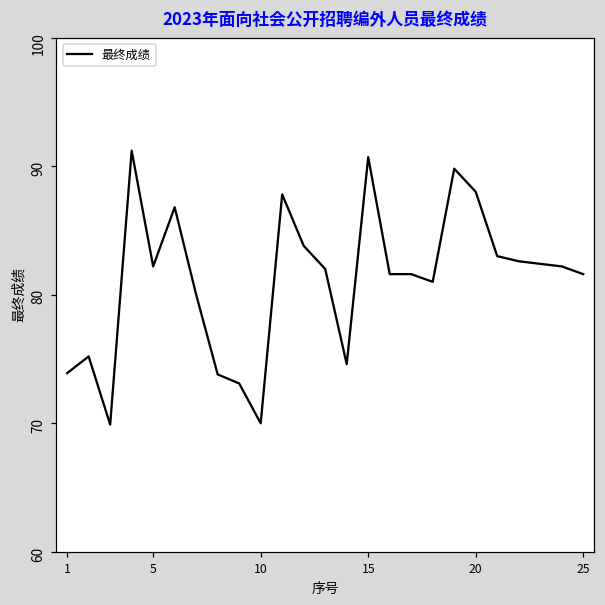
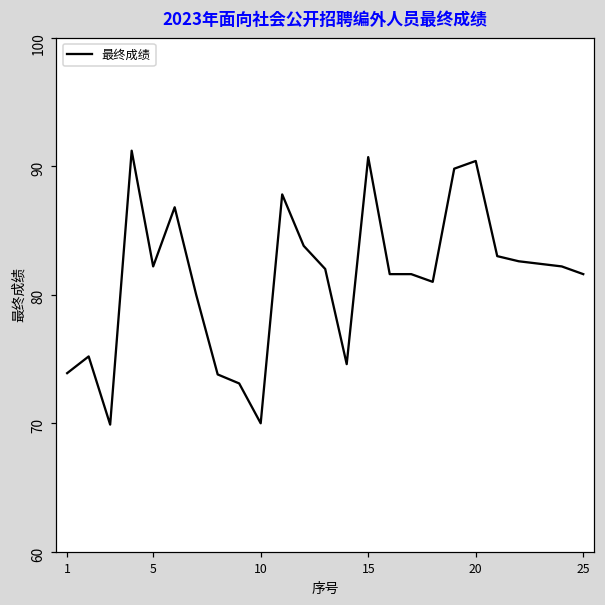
  {
    "1": 73.9,
    "5": 82.2,
    "10": 70.0,
    "15": 90.7,
-   "20": 88.0,
+   "20": 90.4,
    "25": 81.6
  }
